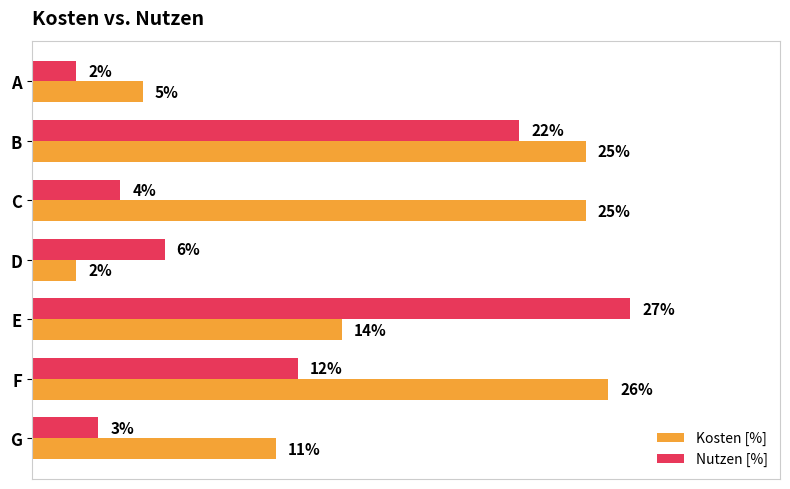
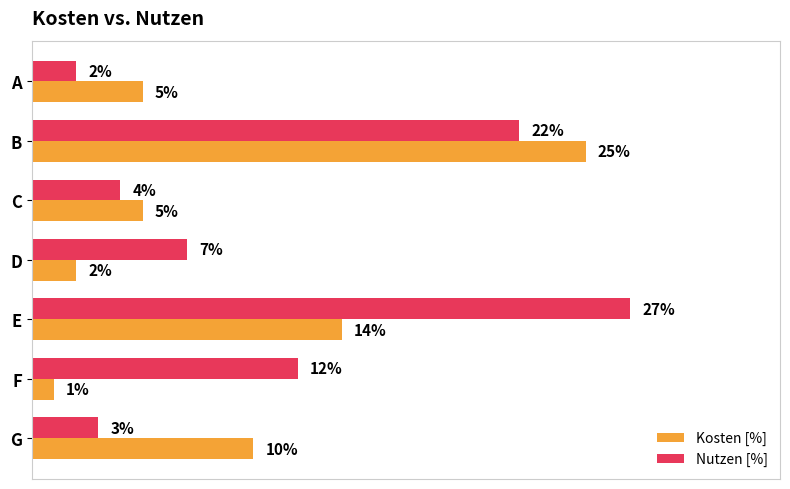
  {
    "Kosten [%]": {
      "A": "5%",
      "B": "25%",
-     "C": "25%",
+     "C": "5%",
      "D": "2%",
      "E": "14%",
-     "F": "26%",
-     "G": "11%"
+     "F": "1%",
+     "G": "10%"
    },
    "Nutzen [%]": {
      "A": "2%",
      "B": "22%",
      "C": "4%",
-     "D": "6%",
+     "D": "7%",
      "E": "27%",
      "F": "12%",
      "G": "3%"
    }
  }
